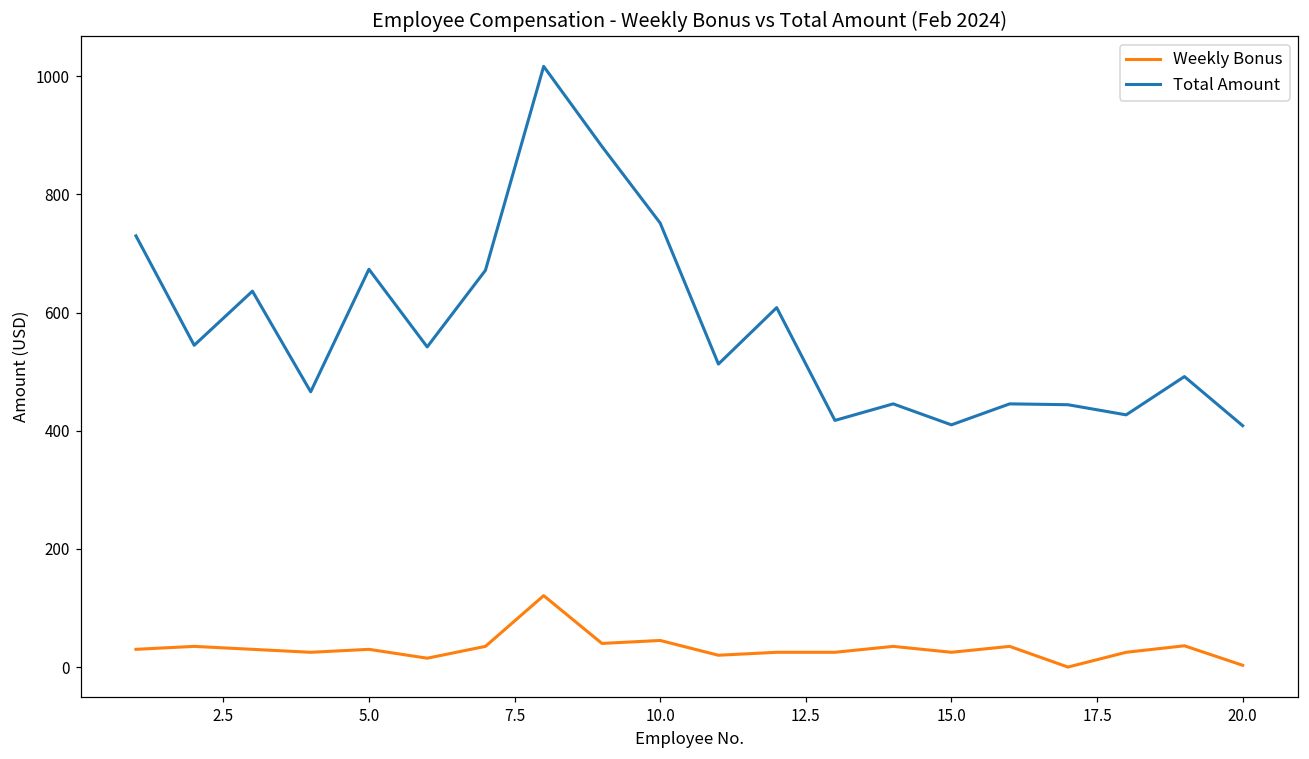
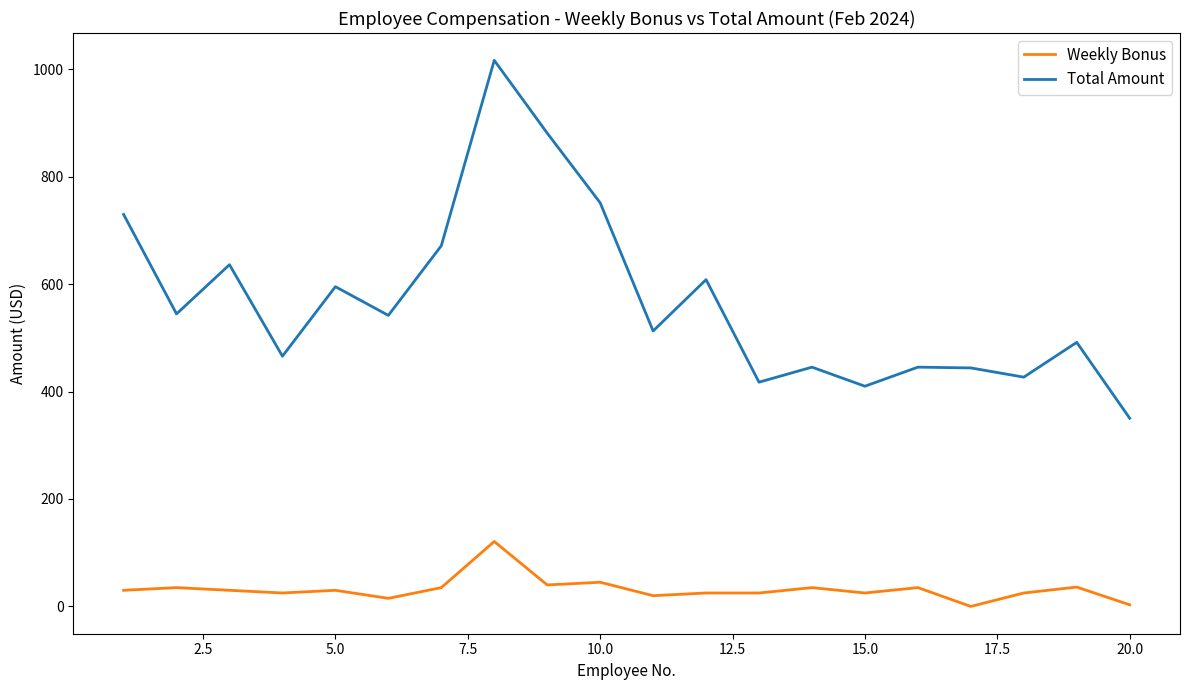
  {
    "Weekly Bonus": {
      "5.0": 30,
      "10.0": 50,
      "15.0": 30,
      "20.0": 0
    },
    "Total Amount": {
-     "5.0": 670,
+     "5.0": 600,
      "10.0": 750,
      "15.0": 410,
-     "20.0": 410
+     "20.0": 350
    }
  }
